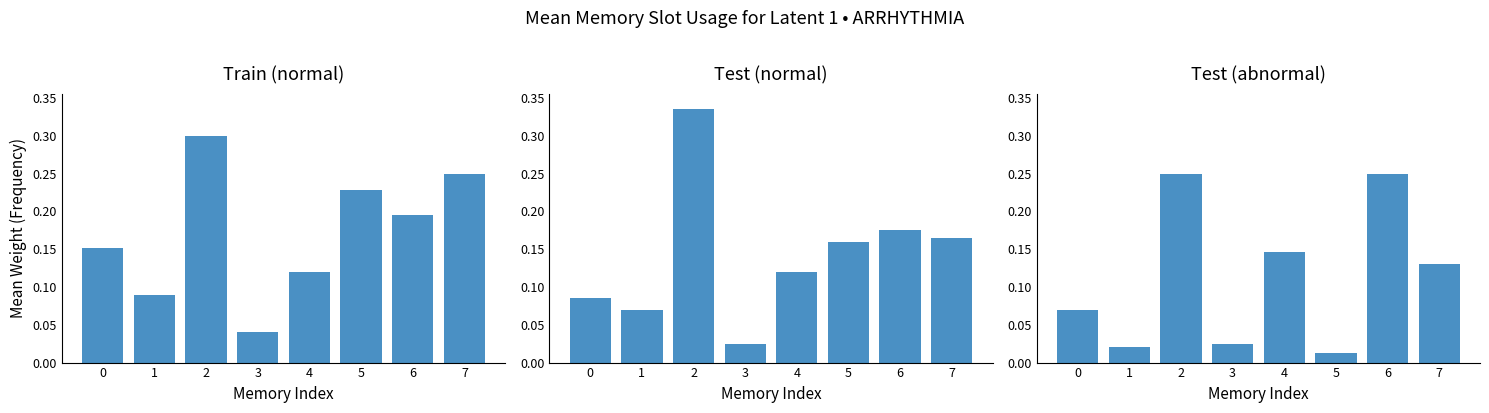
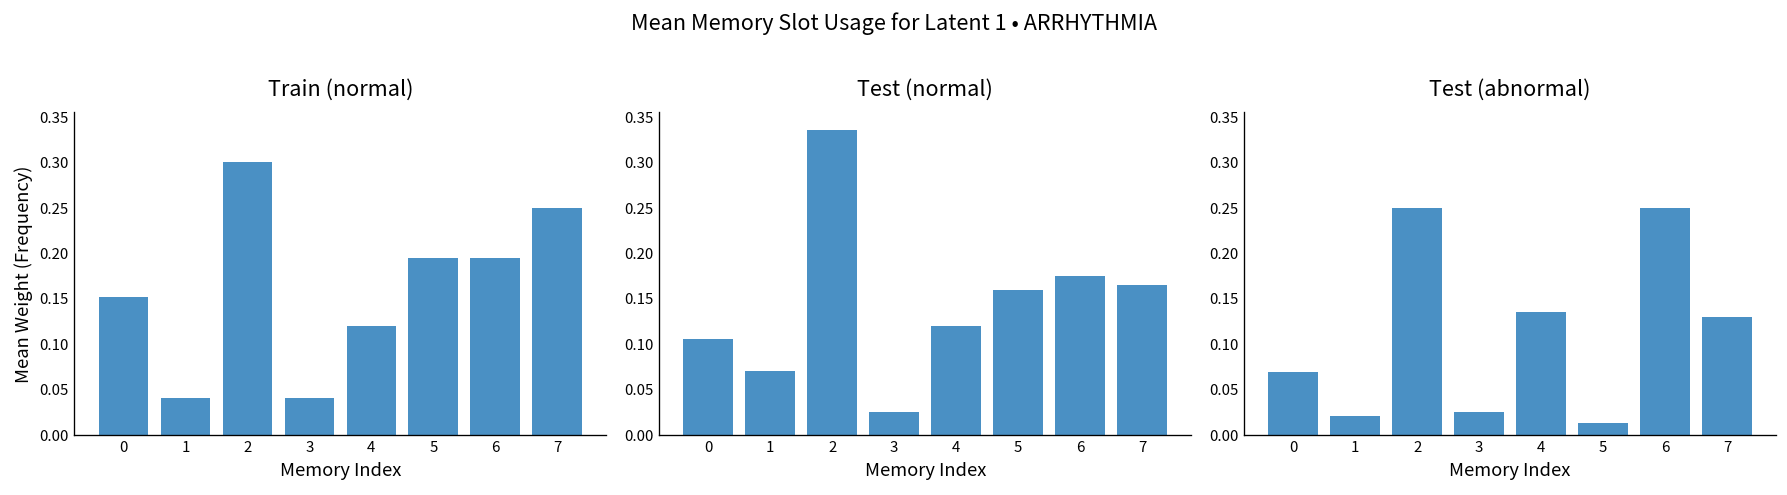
  {
    "Train (normal)": {
      "0": 0.15,
-     "1": 0.09,
+     "1": 0.04,
      "2": 0.30,
      "3": 0.04,
      "4": 0.12,
-     "5": 0.23,
+     "5": 0.20,
      "6": 0.20,
      "7": 0.25
    },
    "Test (normal)": {
-     "0": 0.09,
+     "0": 0.11,
      "1": 0.07,
      "2": 0.34,
      "3": 0.03,
      "4": 0.12,
      "5": 0.16,
      "6": 0.18,
      "7": 0.17
    },
    "Test (abnormal)": {
      "0": 0.07,
      "1": 0.02,
      "2": 0.25,
      "3": 0.03,
-     "4": 0.15,
+     "4": 0.14,
      "5": 0.01,
      "6": 0.25,
      "7": 0.13
    }
  }
